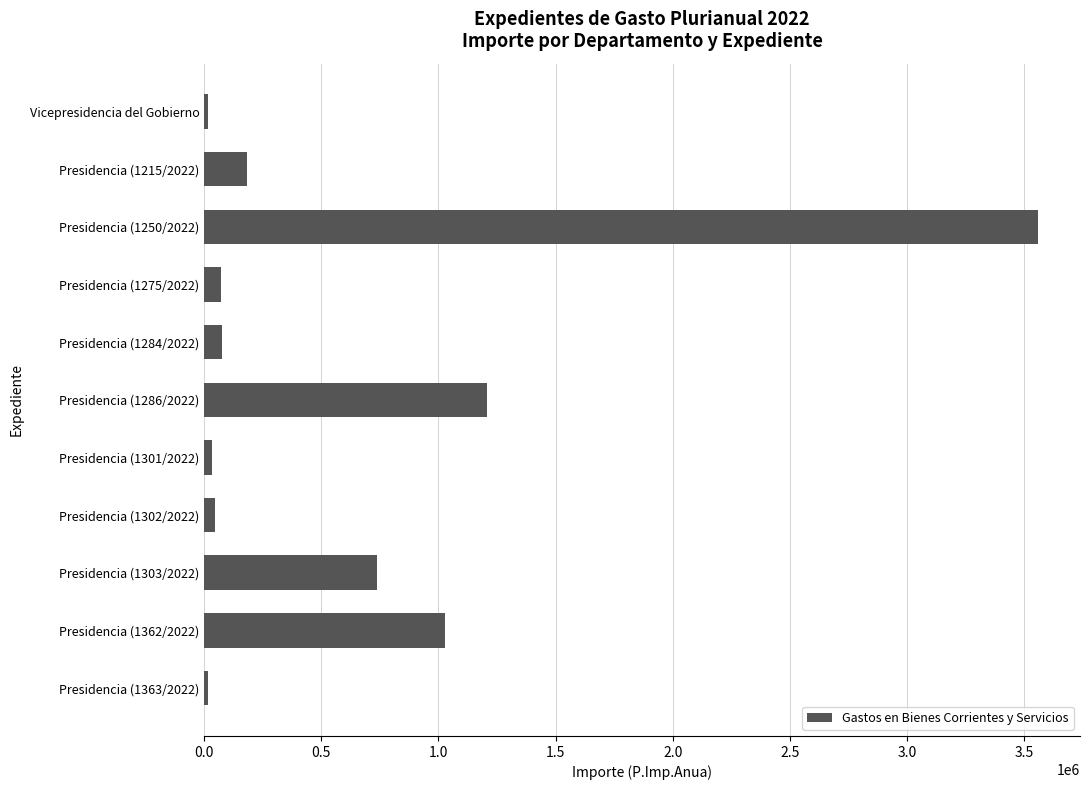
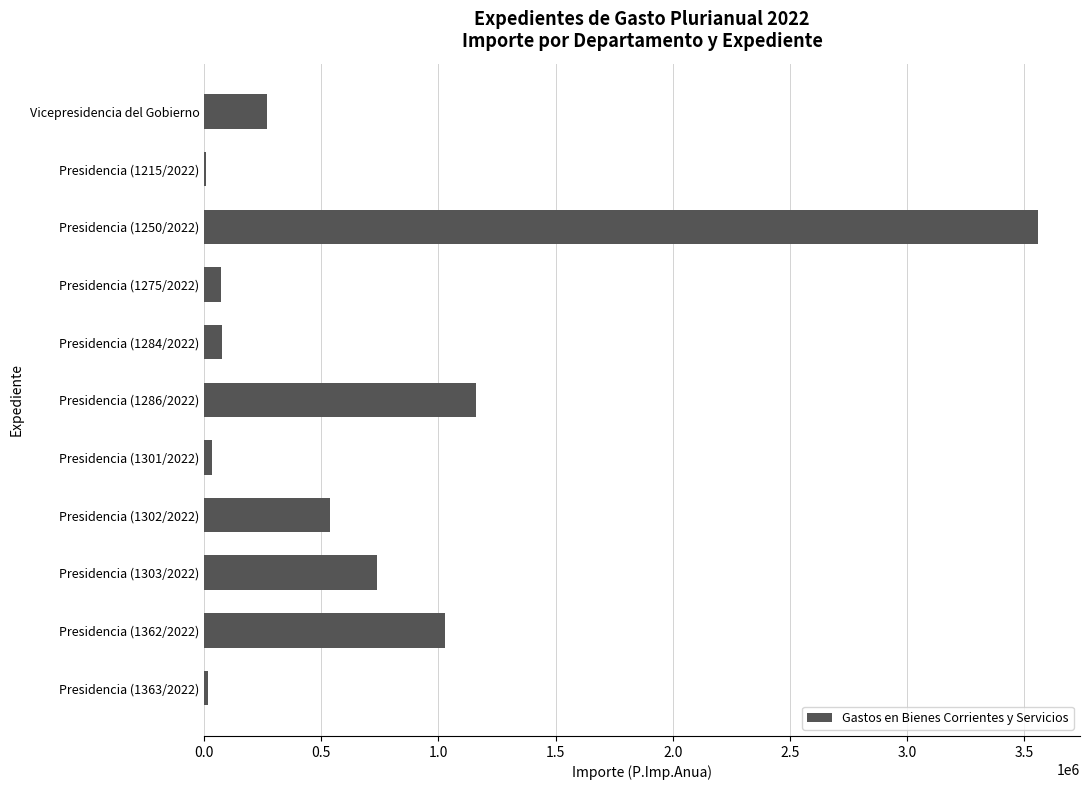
  {
-   "Vicepresidencia del Gobierno": 20000,
-   "Presidencia (1215/2022)": 180000,
+   "Vicepresidencia del Gobierno": 270000,
+   "Presidencia (1215/2022)": 10000,
    "Presidencia (1250/2022)": 3560000,
    "Presidencia (1275/2022)": 70000,
    "Presidencia (1284/2022)": 80000,
-   "Presidencia (1286/2022)": 1210000,
+   "Presidencia (1286/2022)": 1160000,
    "Presidencia (1301/2022)": 30000,
-   "Presidencia (1302/2022)": 40000,
+   "Presidencia (1302/2022)": 540000,
    "Presidencia (1303/2022)": 740000,
    "Presidencia (1362/2022)": 1030000,
    "Presidencia (1363/2022)": 20000
  }
